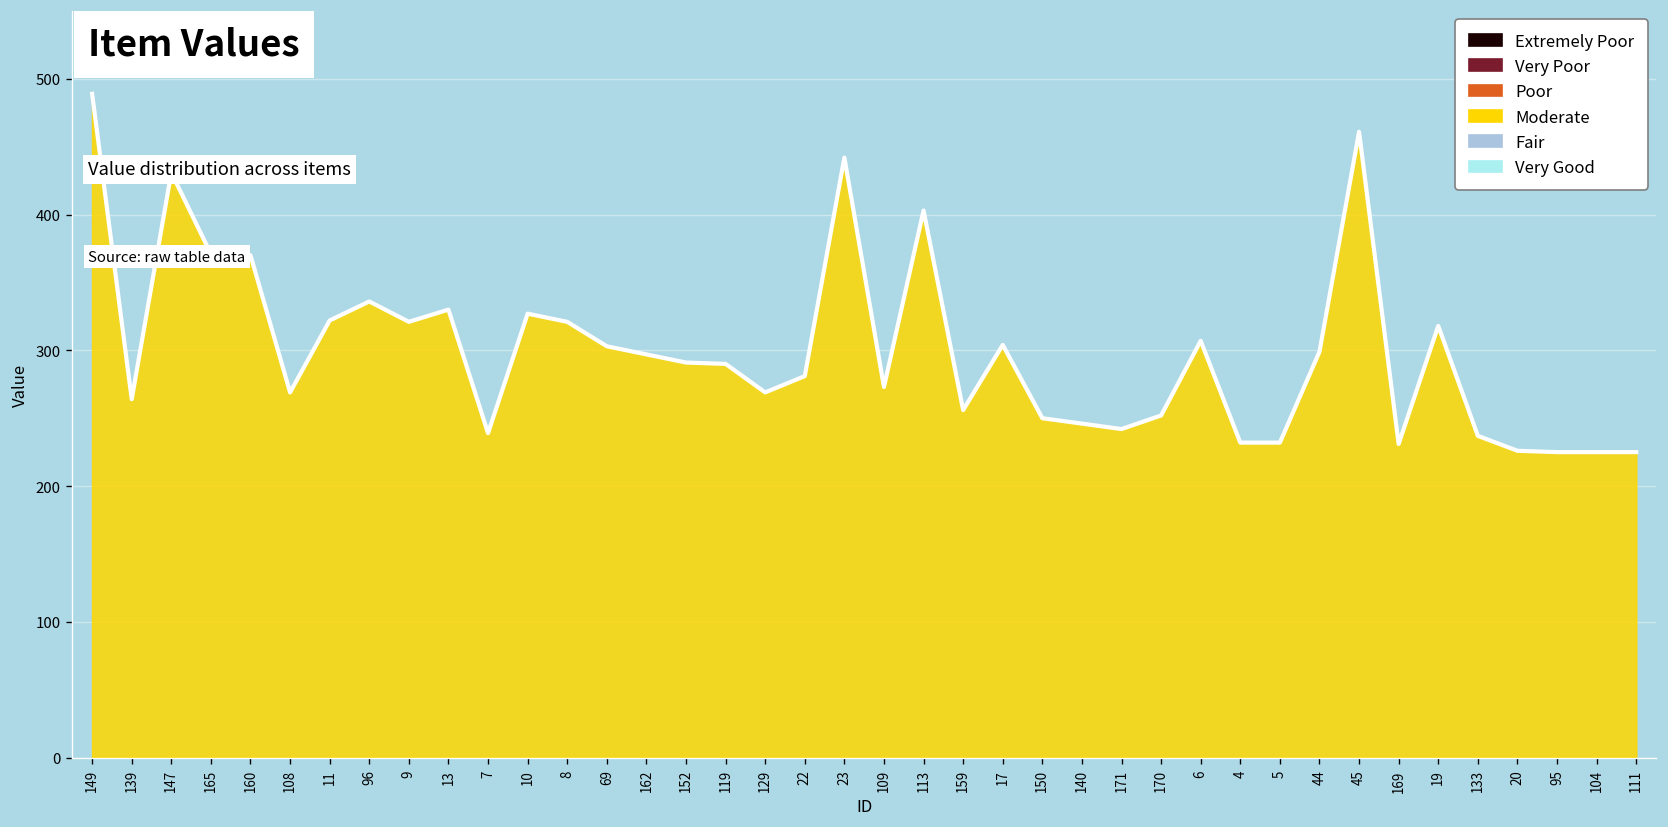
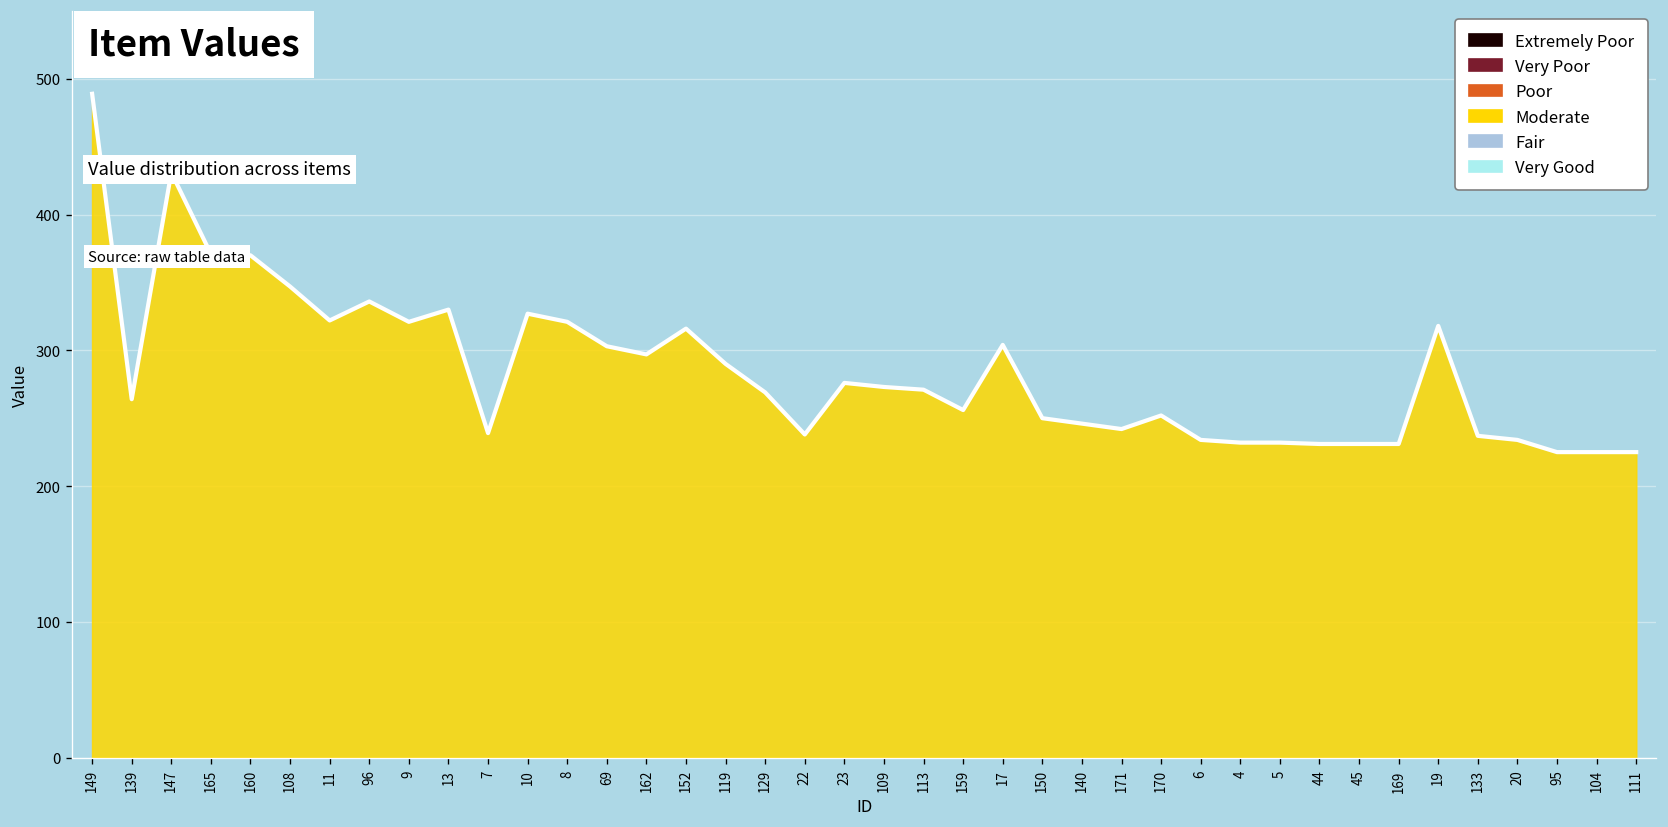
  {
    "149": 489,
    "139": 264,
    "160": 370,
-   "108": 269,
+   "108": 347,
    "11": 322,
    "96": 336,
    "9": 321,
    "13": 330,
    "7": 239,
    "10": 327,
    "8": 321,
    "69": 303,
    "162": 297,
-   "152": 291,
+   "152": 316,
    "119": 290,
    "129": 269,
-   "22": 281,
-   "23": 442,
+   "22": 238,
+   "23": 276,
    "109": 273,
-   "113": 403,
+   "113": 271,
    "159": 256,
    "17": 304,
    "150": 250,
    "140": 246,
    "171": 242,
    "170": 252,
-   "6": 307,
+   "6": 234,
    "4": 232,
    "5": 232,
-   "44": 299,
-   "45": 461,
+   "44": 231,
+   "45": 231,
    "169": 231,
    "19": 318,
    "133": 237,
-   "20": 226,
+   "20": 234,
    "95": 225,
    "104": 225,
    "111": 225
  }
